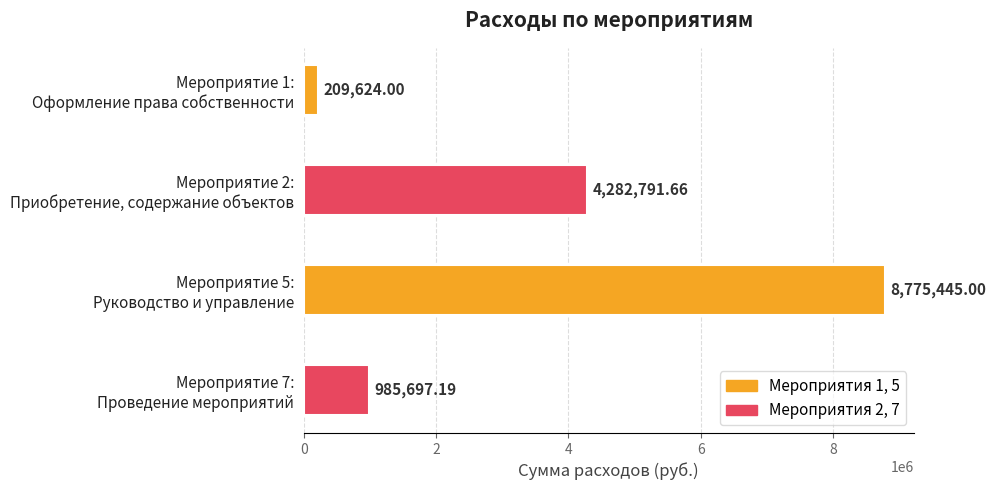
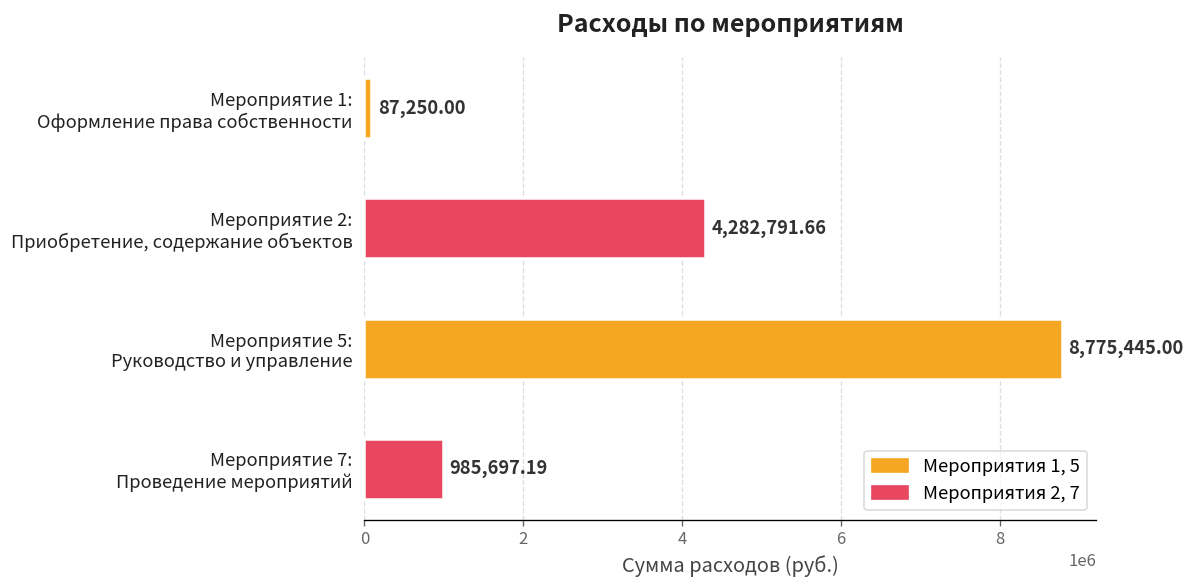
  {
-   "Мероприятие 1: Оформление права собственности": "209,624.00",
+   "Мероприятие 1: Оформление права собственности": "87,250.00",
    "Мероприятие 2: Приобретение, содержание объектов": "4,282,791.66",
    "Мероприятие 5: Руководство и управление": "8,775,445.00",
    "Мероприятие 7: Проведение мероприятий": "985,697.19"
  }
